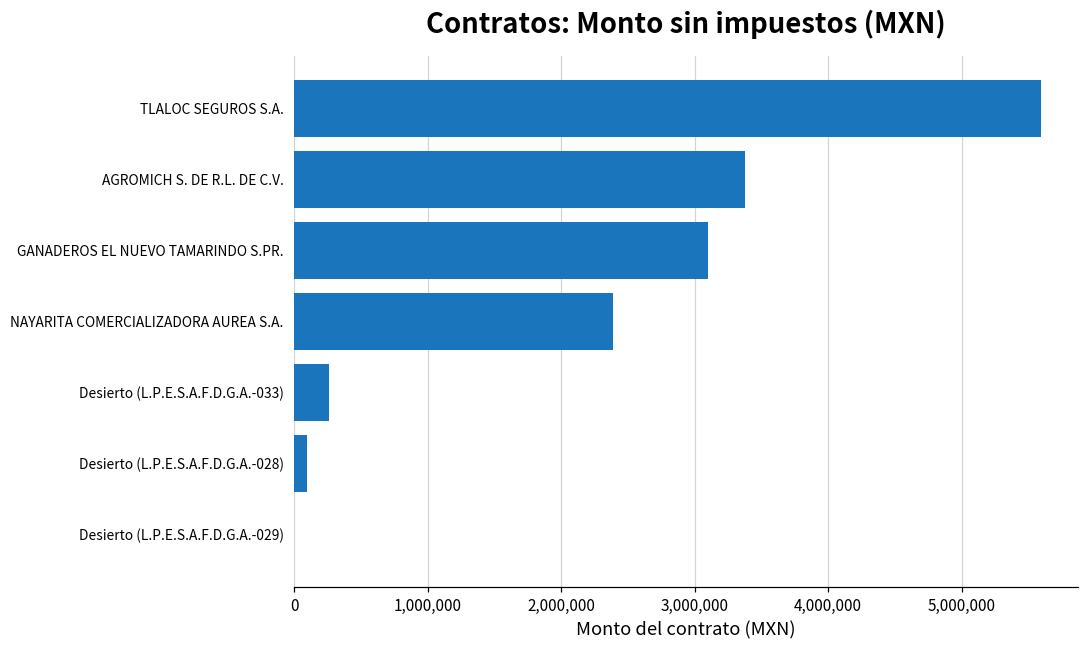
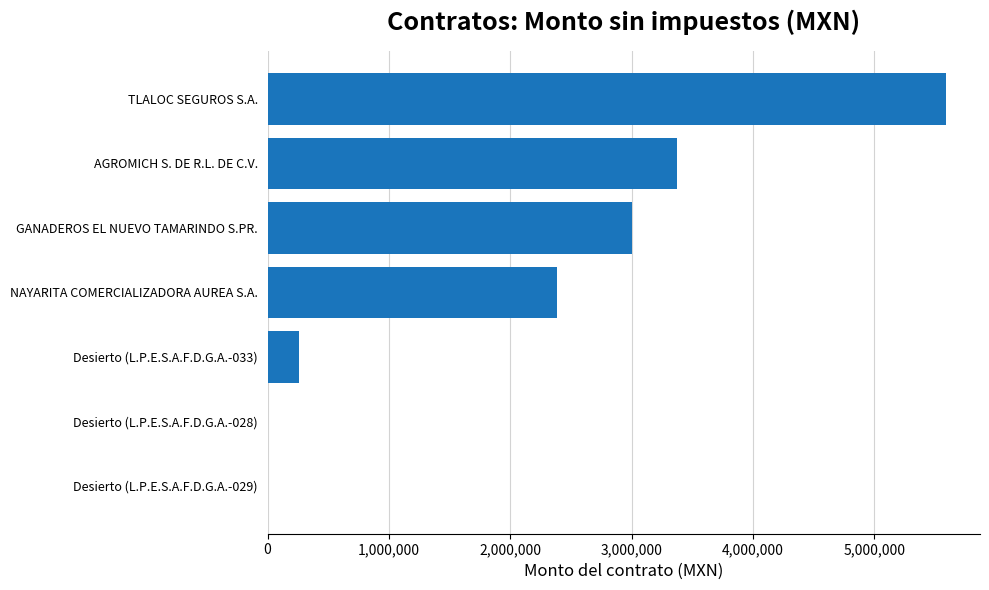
  {
    "TLALOC SEGUROS S.A.": "5,590,000",
    "AGROMICH S. DE R.L. DE C.V.": "3,380,000",
-   "GANADEROS EL NUEVO TAMARINDO S.PR.": "3,100,000",
+   "GANADEROS EL NUEVO TAMARINDO S.PR.": "3,000,000",
    "NAYARITA COMERCIALIZADORA AUREA S.A.": "2,380,000",
    "Desierto (L.P.E.S.A.F.D.G.A.-033)": "260,000",
-   "Desierto (L.P.E.S.A.F.D.G.A.-028)": "100,000",
+   "Desierto (L.P.E.S.A.F.D.G.A.-028)": "0",
    "Desierto (L.P.E.S.A.F.D.G.A.-029)": "0"
  }
